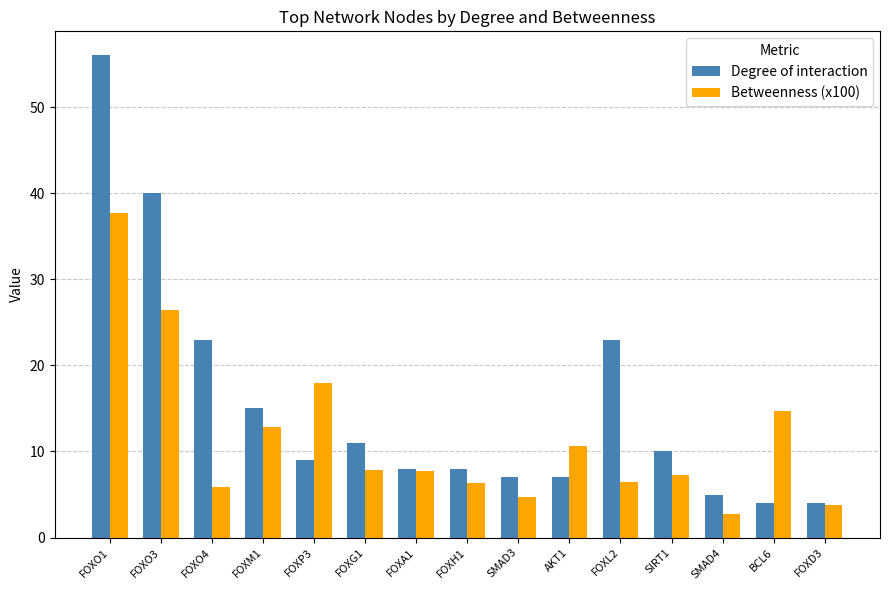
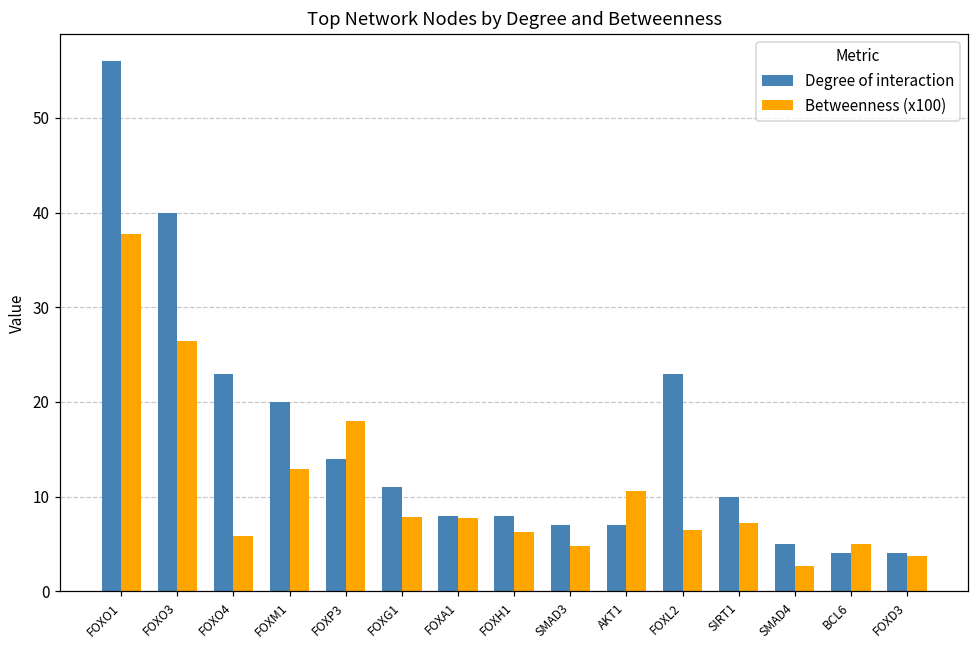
  {
    "Degree of interaction": {
      "FOXO1": 56,
      "FOXO3": 40,
      "FOXO4": 23,
-     "FOXM1": 15,
-     "FOXP3": 9,
+     "FOXM1": 20,
+     "FOXP3": 14,
      "FOXG1": 11,
      "FOXA1": 8,
      "FOXH1": 8,
      "SMAD3": 7,
      "AKT1": 7,
      "FOXL2": 23,
      "SIRT1": 10,
      "SMAD4": 5,
      "BCL6": 4,
      "FOXD3": 4
    },
    "Betweenness (x100)": {
      "FOXO1": 38,
      "FOXO3": 26,
      "FOXO4": 6,
      "FOXM1": 13,
      "FOXP3": 18,
      "FOXG1": 8,
      "FOXA1": 8,
      "FOXH1": 6,
      "SMAD3": 5,
      "AKT1": 11,
      "FOXL2": 6,
      "SIRT1": 7,
      "SMAD4": 3,
-     "BCL6": 15,
+     "BCL6": 5,
      "FOXD3": 4
    }
  }
